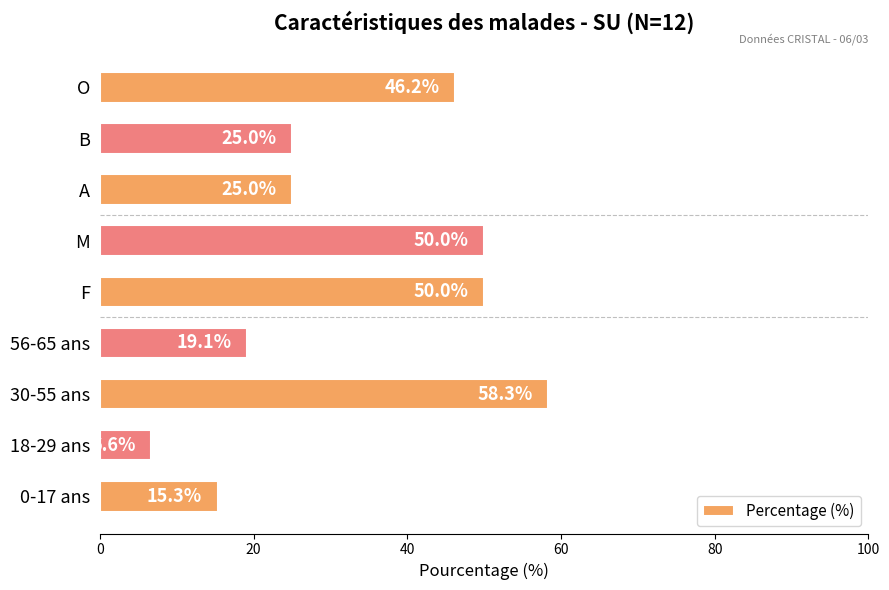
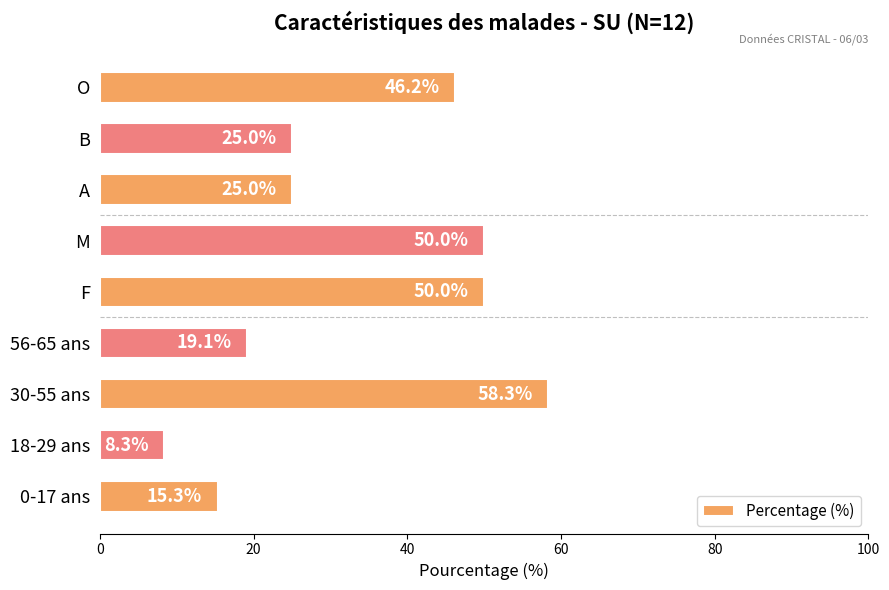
  {
    "O": "46.2%",
    "B": "25.0%",
    "A": "25.0%",
    "M": "50.0%",
    "F": "50.0%",
    "56-65 ans": "19.1%",
    "30-55 ans": "58.3%",
-   "18-29 ans": "6.6%",
+   "18-29 ans": "8.3%",
    "0-17 ans": "15.3%"
  }
